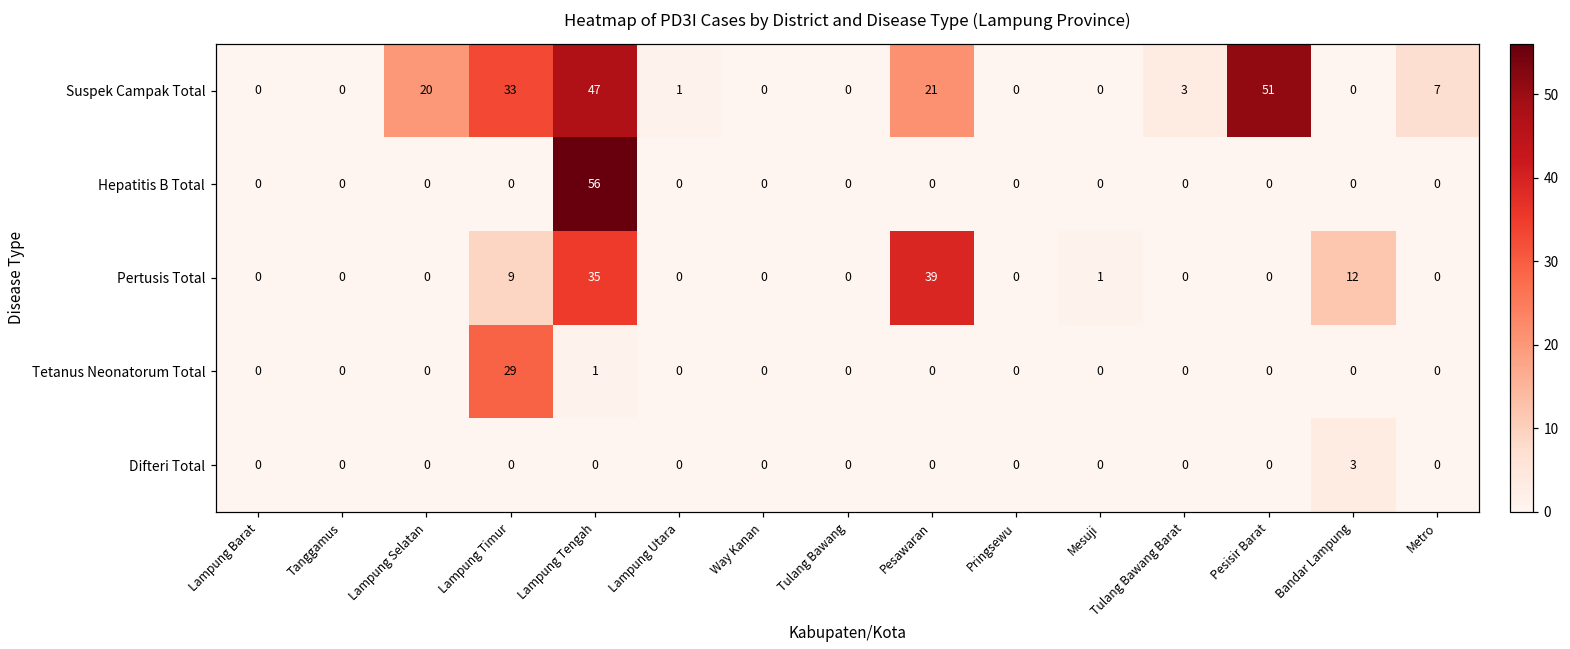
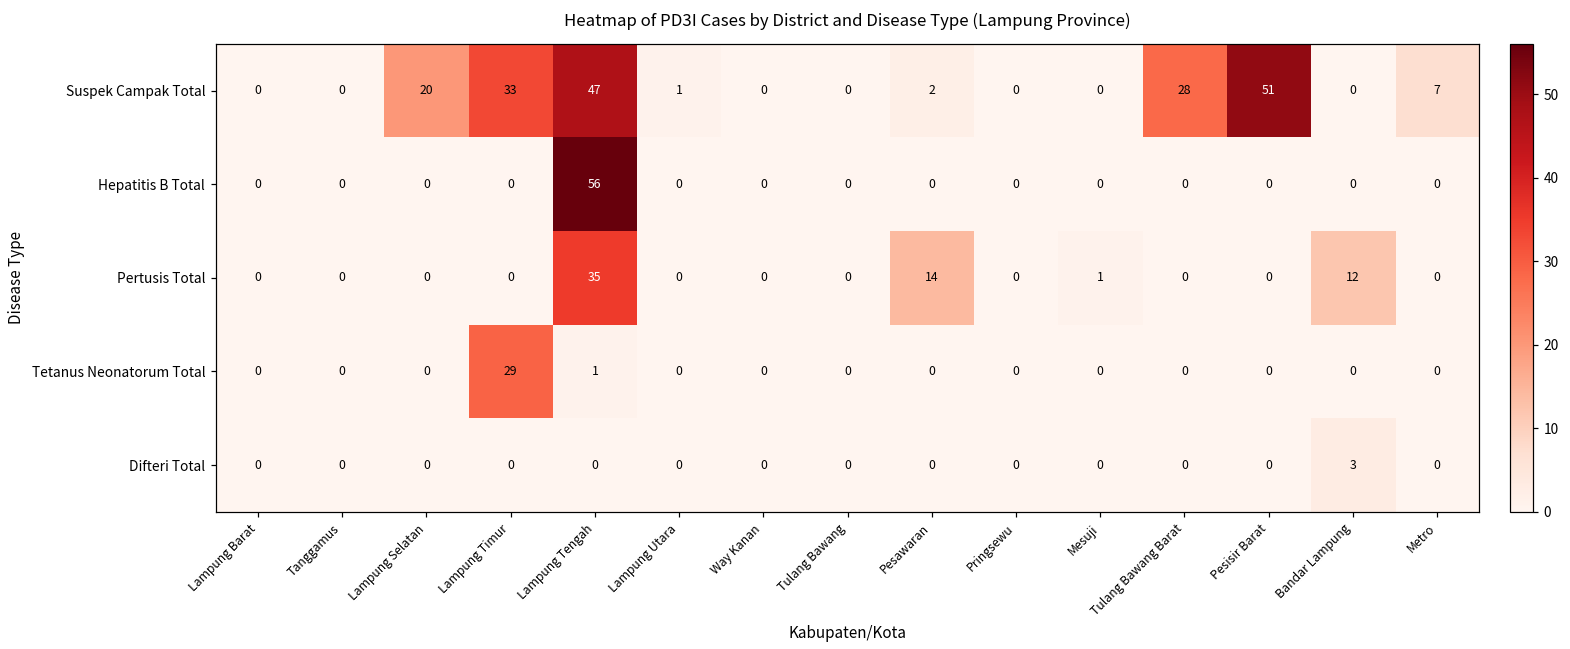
  {
    "Suspek Campak Total": {
      "Lampung Barat": 0,
      "Tanggamus": 0,
      "Lampung Selatan": 20,
      "Lampung Timur": 33,
      "Lampung Tengah": 47,
      "Lampung Utara": 1,
      "Way Kanan": 0,
      "Tulang Bawang": 0,
-     "Pesawaran": 21,
+     "Pesawaran": 2,
      "Pringsewu": 0,
      "Mesuji": 0,
-     "Tulang Bawang Barat": 3,
+     "Tulang Bawang Barat": 28,
      "Pesisir Barat": 51,
      "Bandar Lampung": 0,
      "Metro": 7
    },
    "Hepatitis B Total": {
      "Lampung Barat": 0,
      "Tanggamus": 0,
      "Lampung Selatan": 0,
      "Lampung Timur": 0,
      "Lampung Tengah": 56,
      "Lampung Utara": 0,
      "Way Kanan": 0,
      "Tulang Bawang": 0,
      "Pesawaran": 0,
      "Pringsewu": 0,
      "Mesuji": 0,
      "Tulang Bawang Barat": 0,
      "Pesisir Barat": 0,
      "Bandar Lampung": 0,
      "Metro": 0
    },
    "Pertusis Total": {
      "Lampung Barat": 0,
      "Tanggamus": 0,
      "Lampung Selatan": 0,
-     "Lampung Timur": 9,
+     "Lampung Timur": 0,
      "Lampung Tengah": 35,
      "Lampung Utara": 0,
      "Way Kanan": 0,
      "Tulang Bawang": 0,
-     "Pesawaran": 39,
+     "Pesawaran": 14,
      "Pringsewu": 0,
      "Mesuji": 1,
      "Tulang Bawang Barat": 0,
      "Pesisir Barat": 0,
      "Bandar Lampung": 12,
      "Metro": 0
    },
    "Tetanus Neonatorum Total": {
      "Lampung Barat": 0,
      "Tanggamus": 0,
      "Lampung Selatan": 0,
      "Lampung Timur": 29,
      "Lampung Tengah": 1,
      "Lampung Utara": 0,
      "Way Kanan": 0,
      "Tulang Bawang": 0,
      "Pesawaran": 0,
      "Pringsewu": 0,
      "Mesuji": 0,
      "Tulang Bawang Barat": 0,
      "Pesisir Barat": 0,
      "Bandar Lampung": 0,
      "Metro": 0
    },
    "Difteri Total": {
      "Lampung Barat": 0,
      "Tanggamus": 0,
      "Lampung Selatan": 0,
      "Lampung Timur": 0,
      "Lampung Tengah": 0,
      "Lampung Utara": 0,
      "Way Kanan": 0,
      "Tulang Bawang": 0,
      "Pesawaran": 0,
      "Pringsewu": 0,
      "Mesuji": 0,
      "Tulang Bawang Barat": 0,
      "Pesisir Barat": 0,
      "Bandar Lampung": 3,
      "Metro": 0
    }
  }
